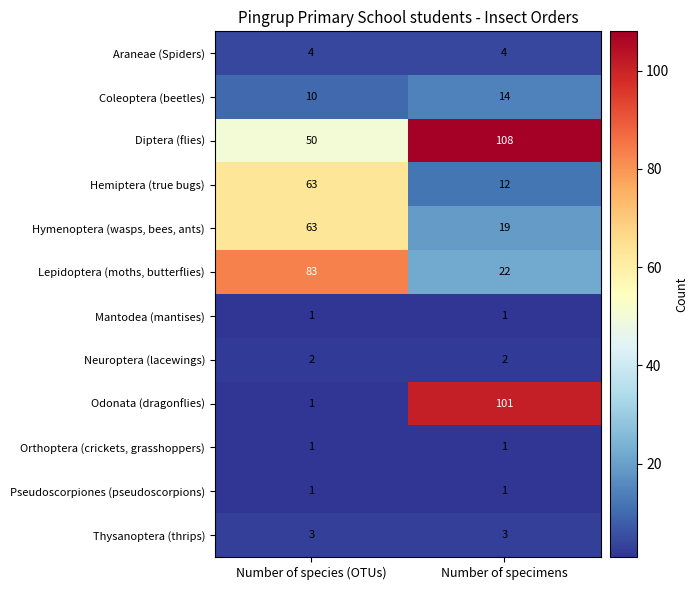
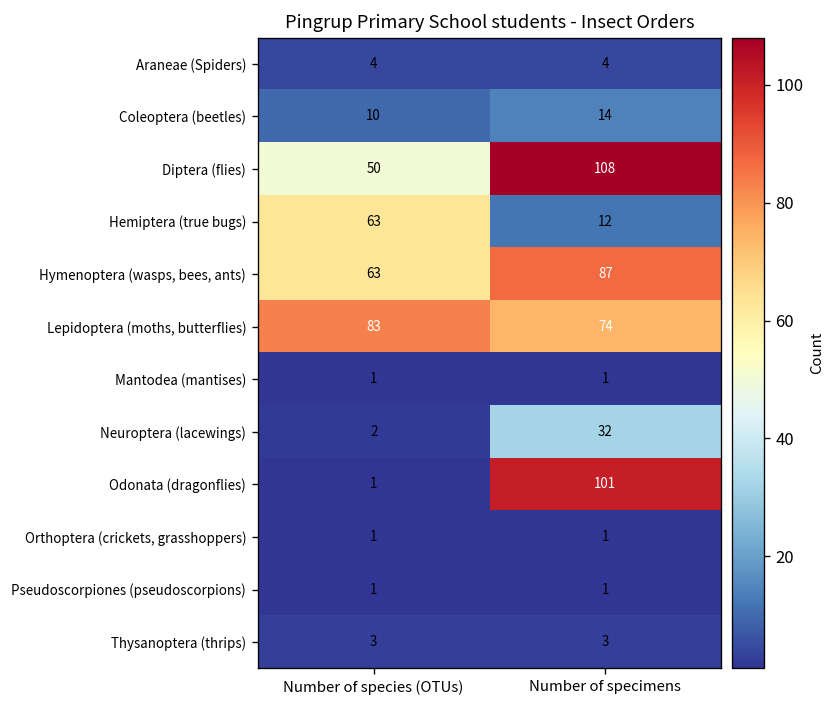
  {
    "Araneae (Spiders)": {
      "Number of species (OTUs)": 4,
      "Number of specimens": 4
    },
    "Coleoptera (beetles)": {
      "Number of species (OTUs)": 10,
      "Number of specimens": 14
    },
    "Diptera (flies)": {
      "Number of species (OTUs)": 50,
      "Number of specimens": 108
    },
    "Hemiptera (true bugs)": {
      "Number of species (OTUs)": 63,
      "Number of specimens": 12
    },
    "Hymenoptera (wasps, bees, ants)": {
      "Number of species (OTUs)": 63,
-     "Number of specimens": 19
+     "Number of specimens": 87
    },
    "Lepidoptera (moths, butterflies)": {
      "Number of species (OTUs)": 83,
-     "Number of specimens": 22
+     "Number of specimens": 74
    },
    "Mantodea (mantises)": {
      "Number of species (OTUs)": 1,
      "Number of specimens": 1
    },
    "Neuroptera (lacewings)": {
      "Number of species (OTUs)": 2,
-     "Number of specimens": 2
+     "Number of specimens": 32
    },
    "Odonata (dragonflies)": {
      "Number of species (OTUs)": 1,
      "Number of specimens": 101
    },
    "Orthoptera (crickets, grasshoppers)": {
      "Number of species (OTUs)": 1,
      "Number of specimens": 1
    },
    "Pseudoscorpiones (pseudoscorpions)": {
      "Number of species (OTUs)": 1,
      "Number of specimens": 1
    },
    "Thysanoptera (thrips)": {
      "Number of species (OTUs)": 3,
      "Number of specimens": 3
    }
  }
